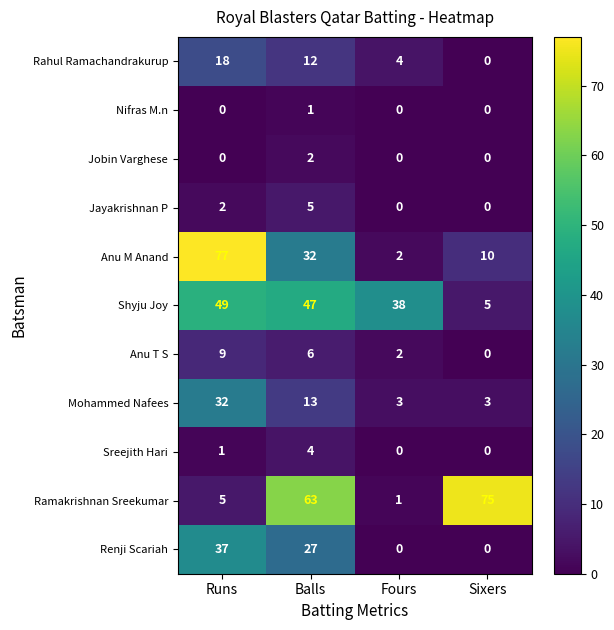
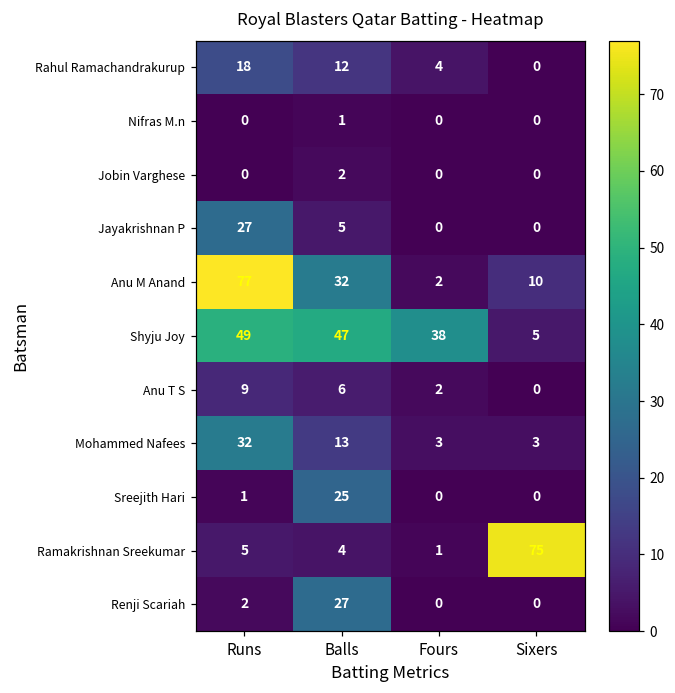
  {
    "Rahul Ramachandrakurup": {
      "Runs": 18,
      "Balls": 12,
      "Fours": 4,
      "Sixers": 0
    },
    "Nifras M.n": {
      "Runs": 0,
      "Balls": 1,
      "Fours": 0,
      "Sixers": 0
    },
    "Jobin Varghese": {
      "Runs": 0,
      "Balls": 2,
      "Fours": 0,
      "Sixers": 0
    },
    "Jayakrishnan P": {
-     "Runs": 2,
+     "Runs": 27,
      "Balls": 5,
      "Fours": 0,
      "Sixers": 0
    },
    "Anu M Anand": {
      "Balls": 32,
      "Fours": 2,
      "Sixers": 10
    },
    "Shyju Joy": {
      "Runs": 49,
      "Balls": 47,
      "Fours": 38,
      "Sixers": 5
    },
    "Anu T S": {
      "Runs": 9,
      "Balls": 6,
      "Fours": 2,
      "Sixers": 0
    },
    "Mohammed Nafees": {
      "Runs": 32,
      "Balls": 13,
      "Fours": 3,
      "Sixers": 3
    },
    "Sreejith Hari": {
      "Runs": 1,
-     "Balls": 4,
+     "Balls": 25,
      "Fours": 0,
      "Sixers": 0
    },
    "Ramakrishnan Sreekumar": {
      "Runs": 5,
-     "Balls": 63,
+     "Balls": 4,
      "Fours": 1
    },
    "Renji Scariah": {
-     "Runs": 37,
+     "Runs": 2,
      "Balls": 27,
      "Fours": 0,
      "Sixers": 0
    }
  }
